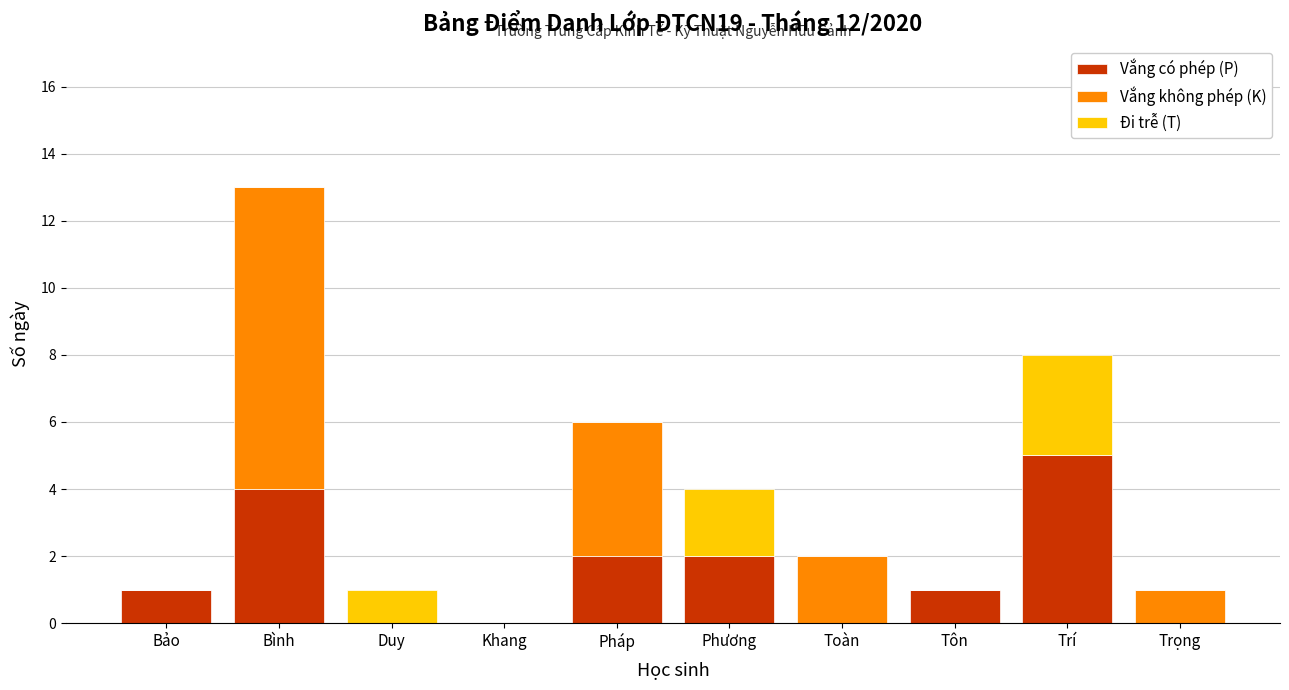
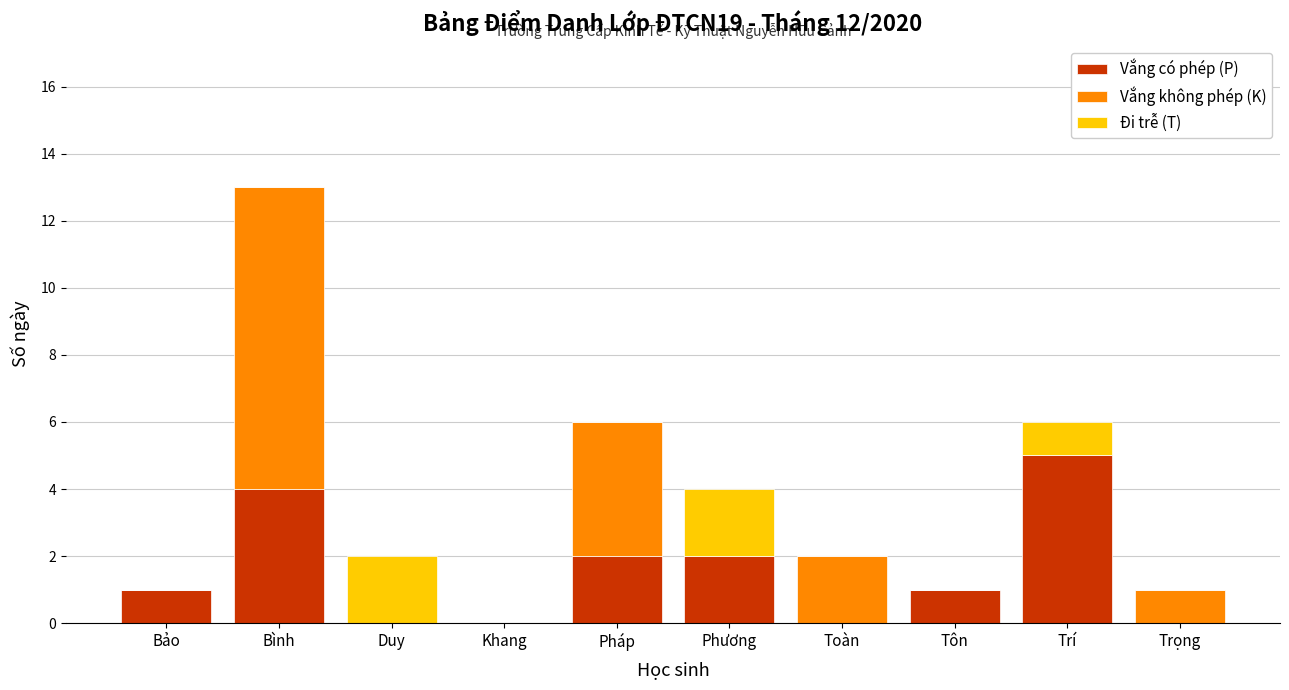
  {
    "Vắng có phép (P)": {
      "Bảo": 1,
      "Bình": 4,
      "Duy": 0,
      "Khang": 0,
      "Pháp": 2,
      "Phương": 2,
      "Toàn": 0,
      "Tôn": 1,
      "Trí": 5,
      "Trọng": 0
    },
    "Vắng không phép (K)": {
      "Bảo": 0,
      "Bình": 9,
      "Duy": 0,
      "Khang": 0,
      "Pháp": 4,
      "Phương": 0,
      "Toàn": 2,
      "Tôn": 0,
      "Trí": 0,
      "Trọng": 1
    },
    "Đi trễ (T)": {
      "Bảo": 0,
      "Bình": 0,
-     "Duy": 1,
+     "Duy": 2,
      "Khang": 0,
      "Pháp": 0,
      "Phương": 2,
      "Toàn": 0,
      "Tôn": 0,
-     "Trí": 3,
+     "Trí": 1,
      "Trọng": 0
    }
  }
